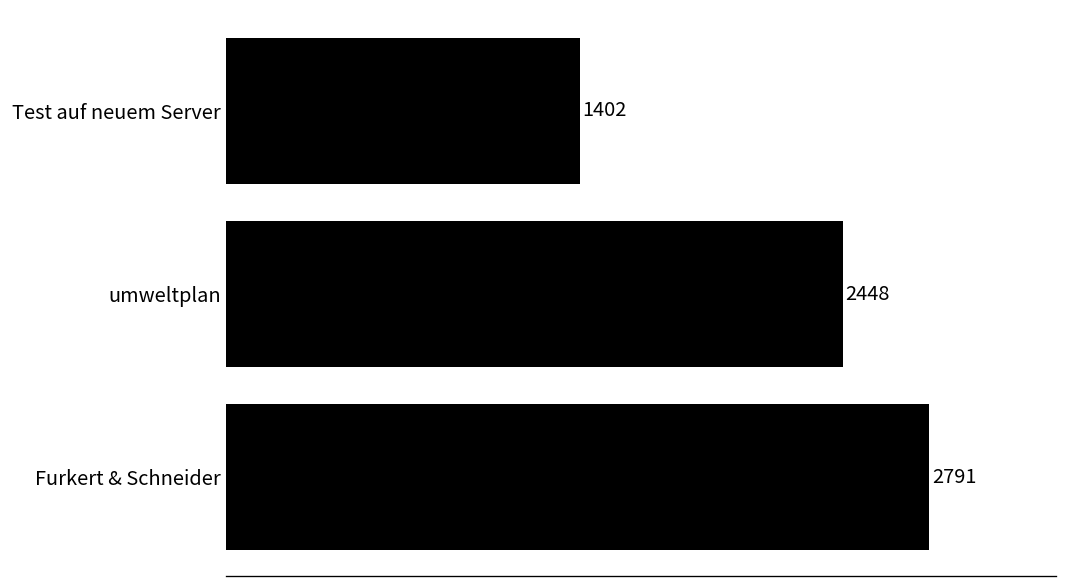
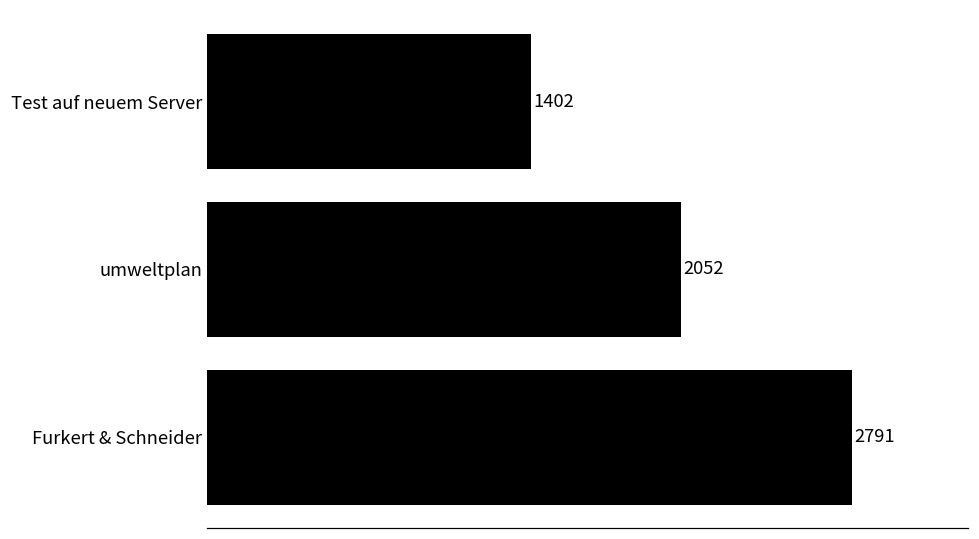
  {
    "Test auf neuem Server": 1402,
-   "umweltplan": 2448,
+   "umweltplan": 2052,
    "Furkert & Schneider": 2791
  }
